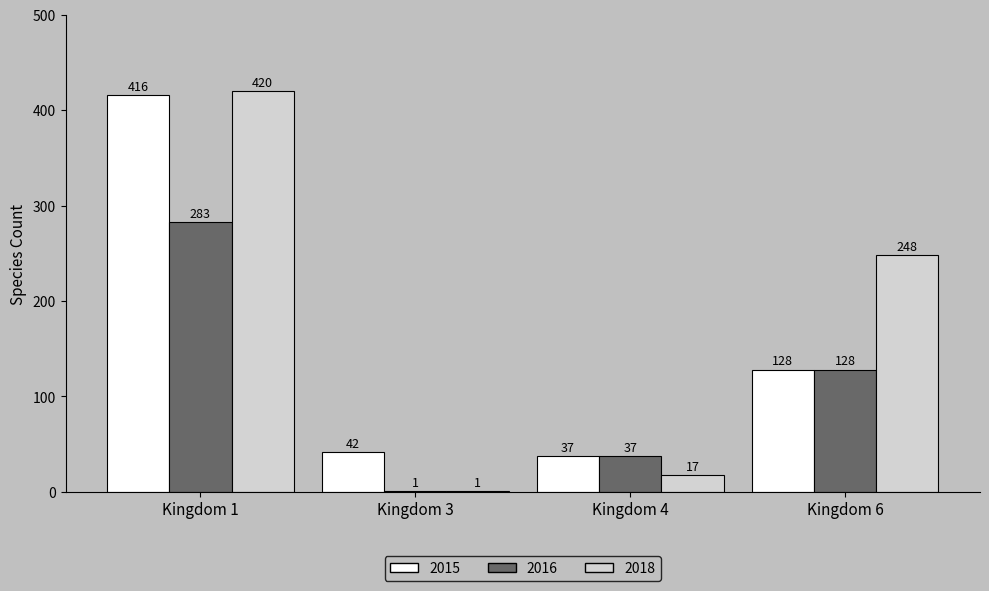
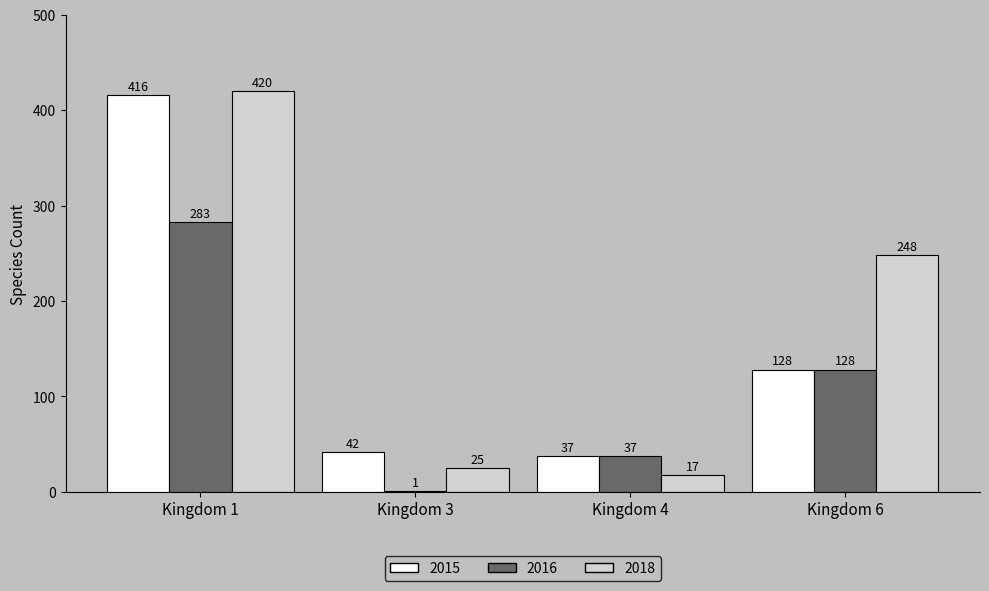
  {
    "2015": {
      "Kingdom 1": 416,
      "Kingdom 3": 42,
      "Kingdom 4": 37,
      "Kingdom 6": 128
    },
    "2016": {
      "Kingdom 1": 283,
      "Kingdom 3": 1,
      "Kingdom 4": 37,
      "Kingdom 6": 128
    },
    "2018": {
      "Kingdom 1": 420,
-     "Kingdom 3": 1,
+     "Kingdom 3": 25,
      "Kingdom 4": 17,
      "Kingdom 6": 248
    }
  }
